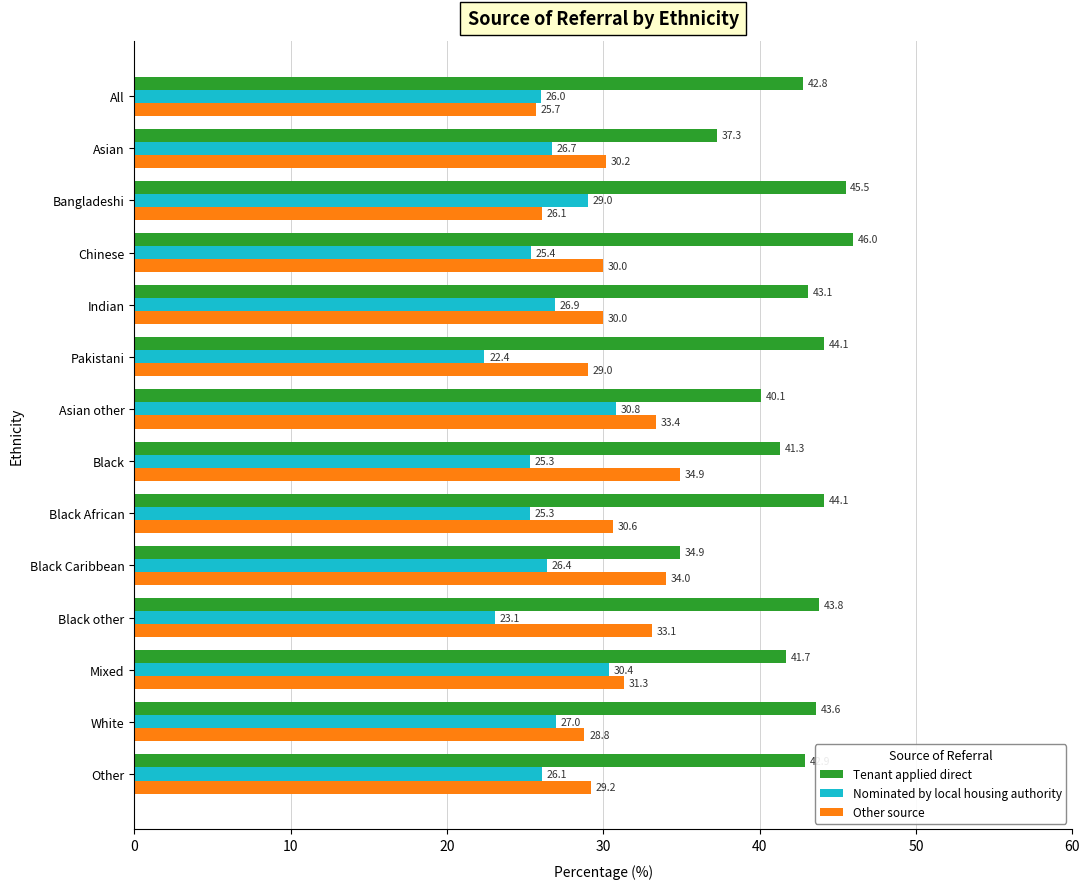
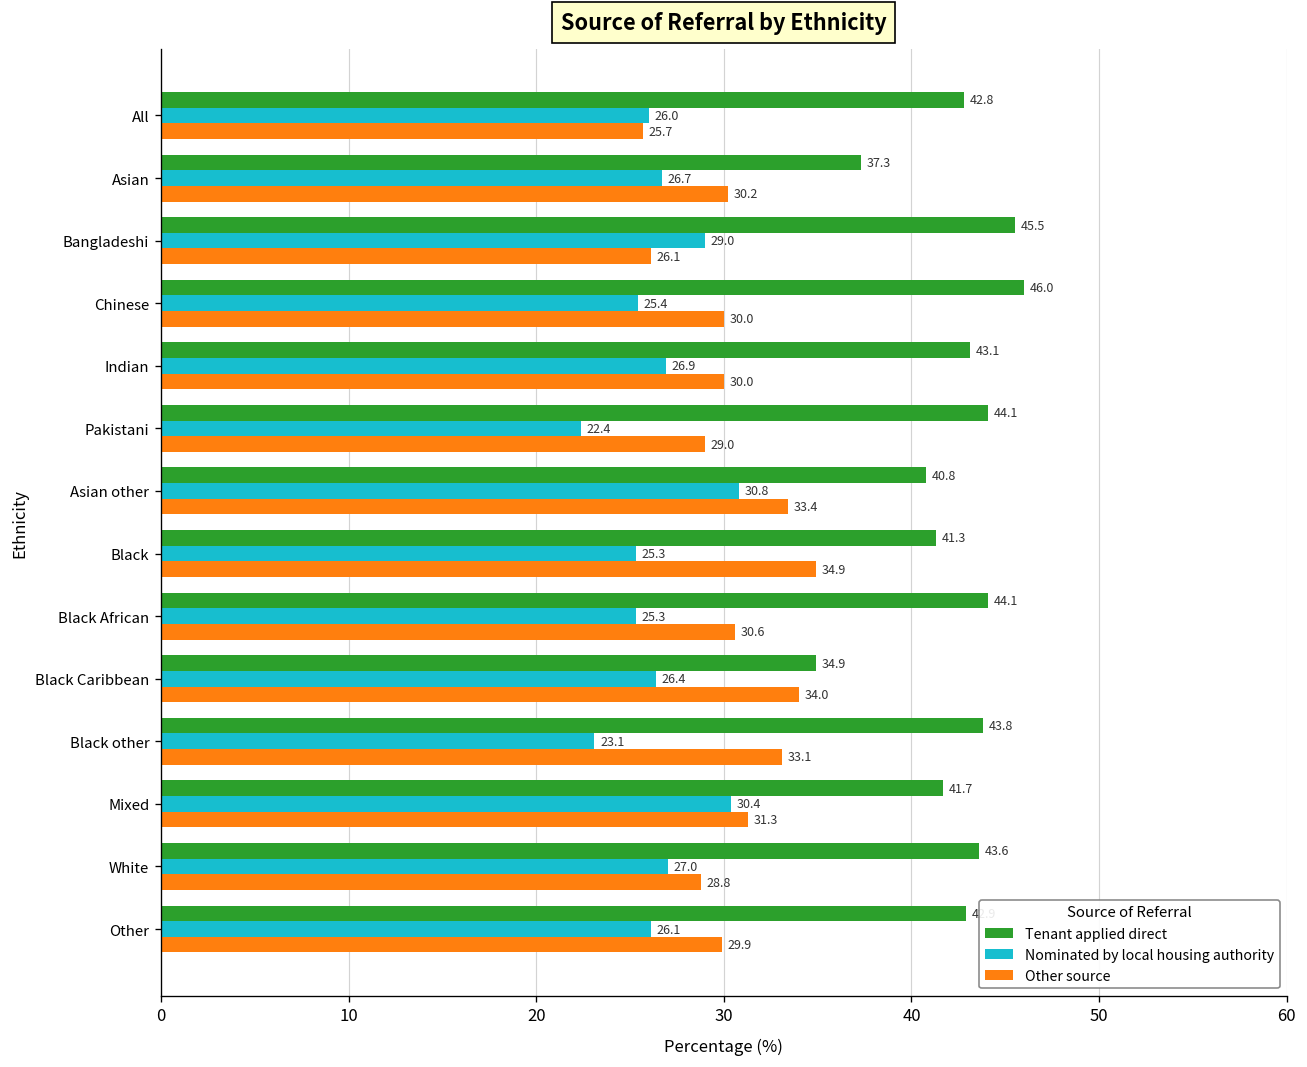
  {
    "Tenant applied direct": {
      "All": 42.8,
      "Asian": 37.3,
      "Bangladeshi": 45.5,
      "Chinese": 46.0,
      "Indian": 43.1,
      "Pakistani": 44.1,
-     "Asian other": 40.1,
+     "Asian other": 40.8,
      "Black": 41.3,
      "Black African": 44.1,
      "Black Caribbean": 34.9,
      "Black other": 43.8,
      "Mixed": 41.7,
      "White": 43.6
    },
    "Nominated by local housing authority": {
      "All": 26.0,
      "Asian": 26.7,
      "Bangladeshi": 29.0,
      "Chinese": 25.4,
      "Indian": 26.9,
      "Pakistani": 22.4,
      "Asian other": 30.8,
      "Black": 25.3,
      "Black African": 25.3,
      "Black Caribbean": 26.4,
      "Black other": 23.1,
      "Mixed": 30.4,
      "White": 27.0,
      "Other": 26.1
    },
    "Other source": {
      "All": 25.7,
      "Asian": 30.2,
      "Bangladeshi": 26.1,
      "Chinese": 30.0,
      "Indian": 30.0,
      "Pakistani": 29.0,
      "Asian other": 33.4,
      "Black": 34.9,
      "Black African": 30.6,
      "Black Caribbean": 34.0,
      "Black other": 33.1,
      "Mixed": 31.3,
      "White": 28.8,
-     "Other": 29.2
+     "Other": 29.9
    }
  }
